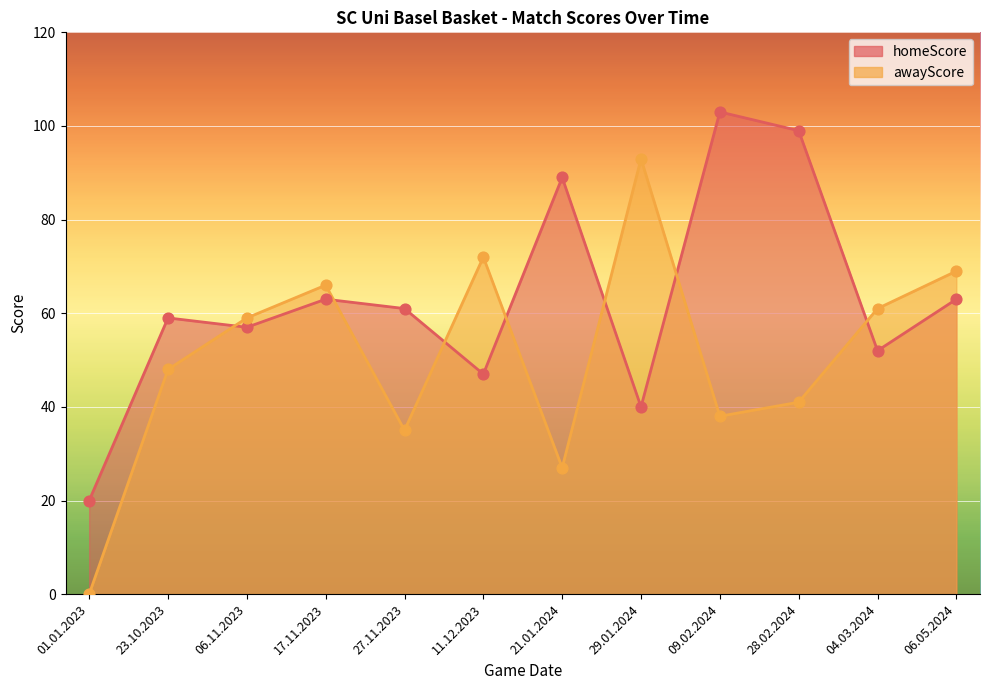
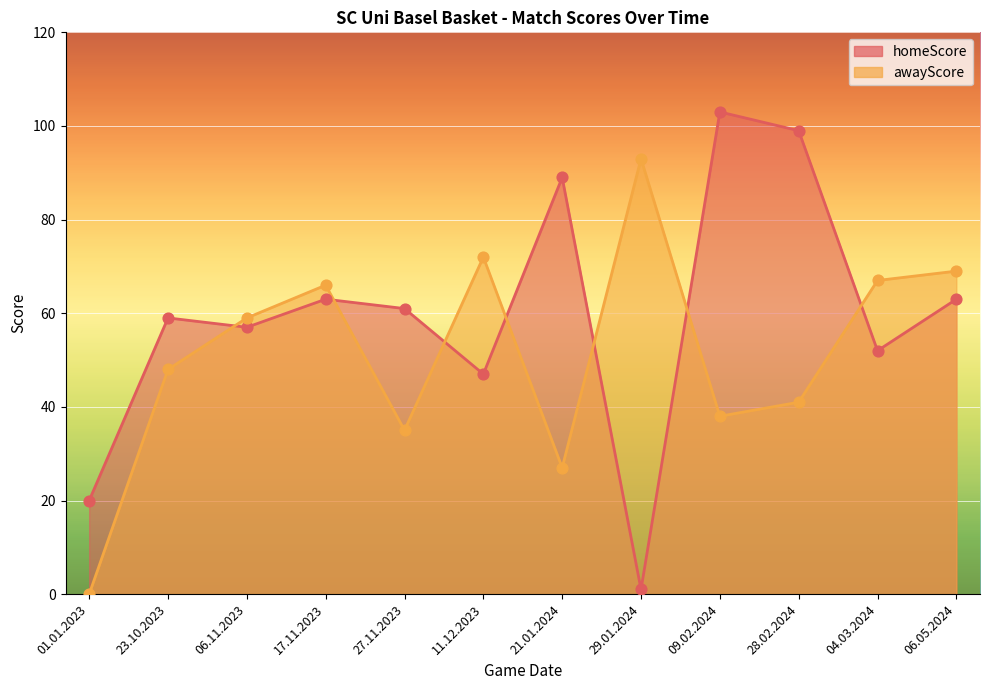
  {
    "homeScore": {
      "01.01.2023": 20,
      "23.10.2023": 59,
      "06.11.2023": 57,
      "17.11.2023": 63,
      "27.11.2023": 61,
      "11.12.2023": 47,
      "21.01.2024": 89,
-     "29.01.2024": 40,
+     "29.01.2024": 1,
      "09.02.2024": 103,
      "28.02.2024": 99,
      "04.03.2024": 52,
      "06.05.2024": 63
    },
    "awayScore": {
      "01.01.2023": 0,
      "23.10.2023": 48,
      "06.11.2023": 59,
      "17.11.2023": 66,
      "27.11.2023": 35,
      "11.12.2023": 72,
      "21.01.2024": 27,
      "29.01.2024": 93,
      "09.02.2024": 38,
      "28.02.2024": 41,
-     "04.03.2024": 61,
+     "04.03.2024": 67,
      "06.05.2024": 69
    }
  }
